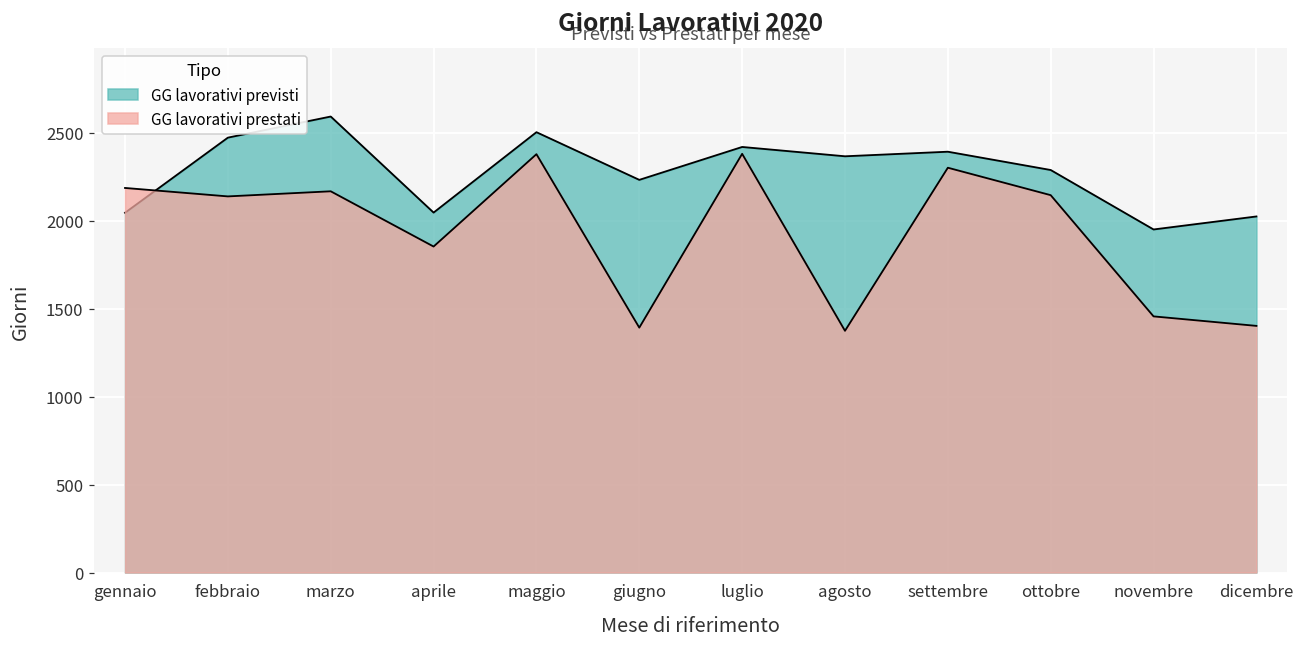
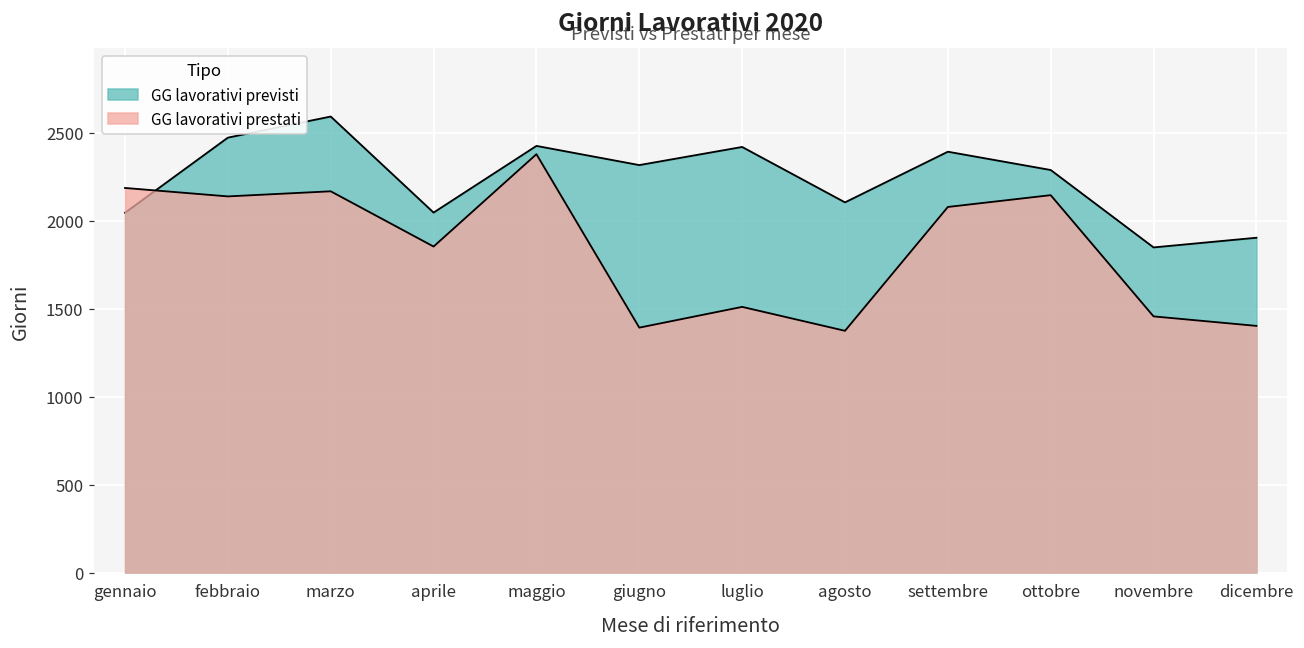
  {
    "GG lavorativi previsti": {
      "gennaio": 2050,
      "febbraio": 2470,
      "marzo": 2590,
      "aprile": 2050,
-     "maggio": 2500,
-     "giugno": 2230,
+     "maggio": 2430,
+     "giugno": 2320,
      "luglio": 2420,
-     "agosto": 2370,
+     "agosto": 2100,
      "settembre": 2390,
      "ottobre": 2290,
-     "novembre": 1950,
-     "dicembre": 2020
+     "novembre": 1850,
+     "dicembre": 1900
    },
    "GG lavorativi prestati": {
      "gennaio": 2190,
      "febbraio": 2140,
      "marzo": 2170,
      "aprile": 1850,
      "maggio": 2380,
      "giugno": 1390,
-     "luglio": 2380,
+     "luglio": 1510,
      "agosto": 1370,
-     "settembre": 2300,
+     "settembre": 2080,
      "ottobre": 2150,
      "novembre": 1460,
      "dicembre": 1400
    }
  }
